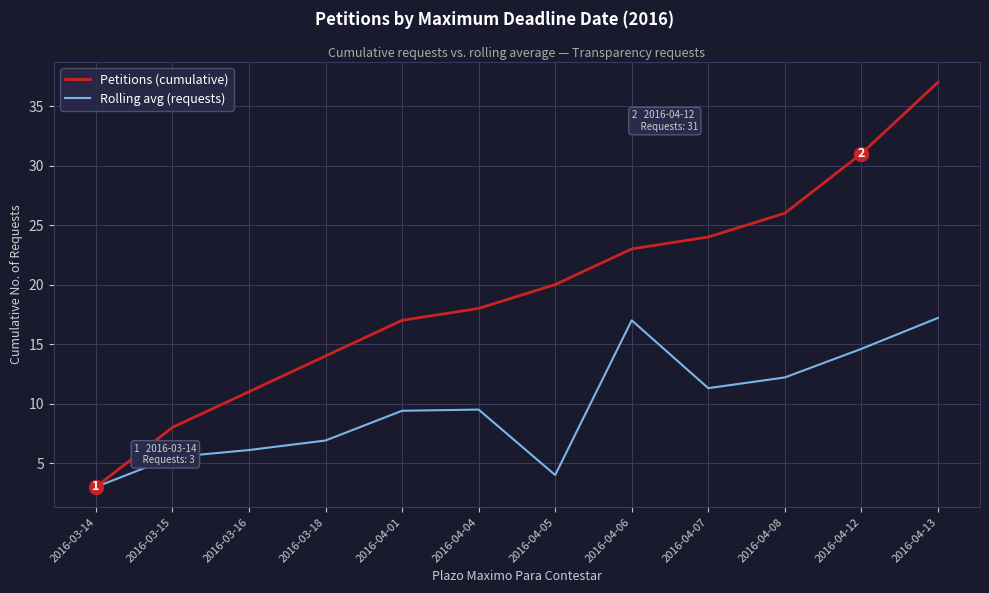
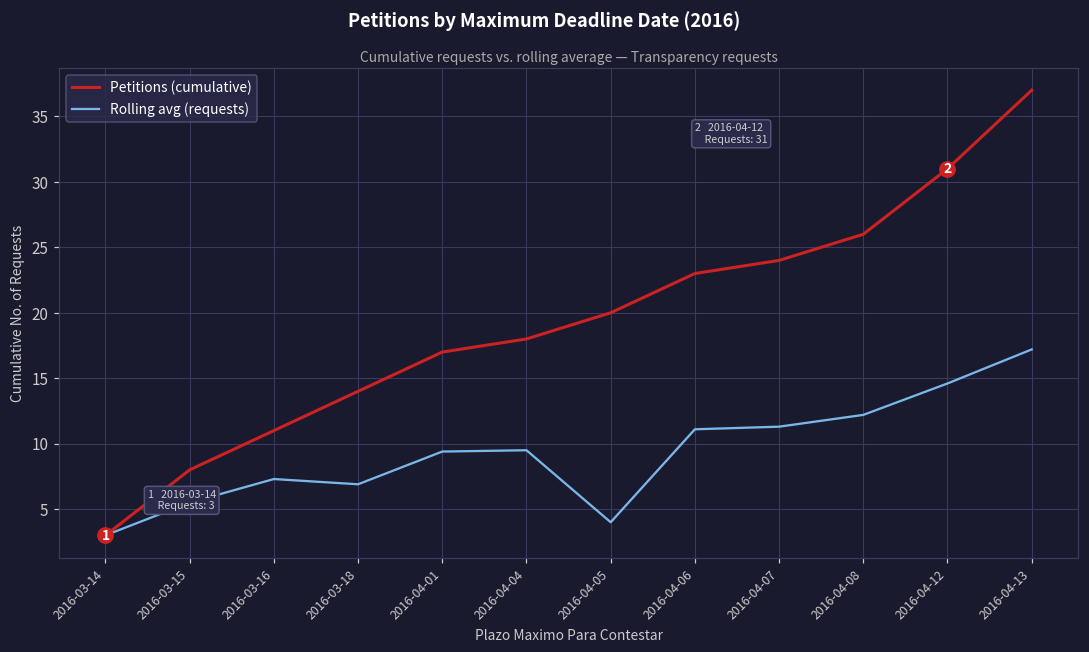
  {
    "Rolling avg (requests)": {
-     "2016-03-16": 6.1,
+     "2016-03-16": 7.3,
      "2016-03-18": 6.9,
      "2016-04-01": 9.4,
      "2016-04-04": 9.5,
      "2016-04-05": 4.0,
-     "2016-04-06": 17.0,
+     "2016-04-06": 11.1,
      "2016-04-07": 11.3,
      "2016-04-08": 12.2,
      "2016-04-12": 14.6,
      "2016-04-13": 17.2
    }
  }
